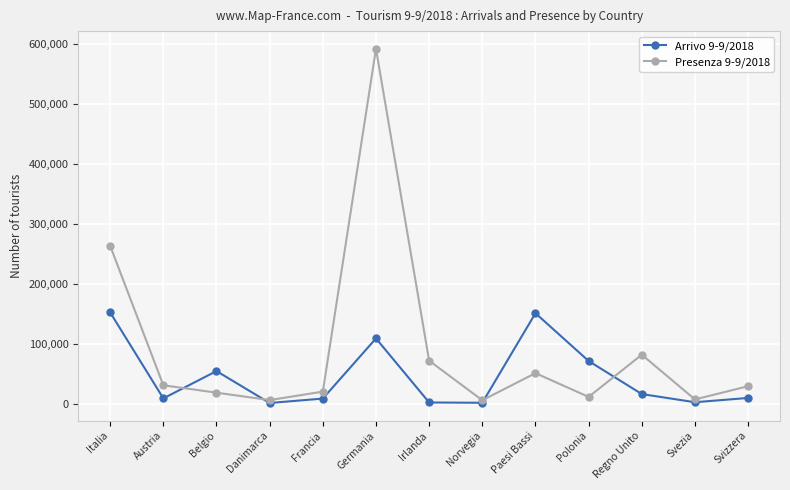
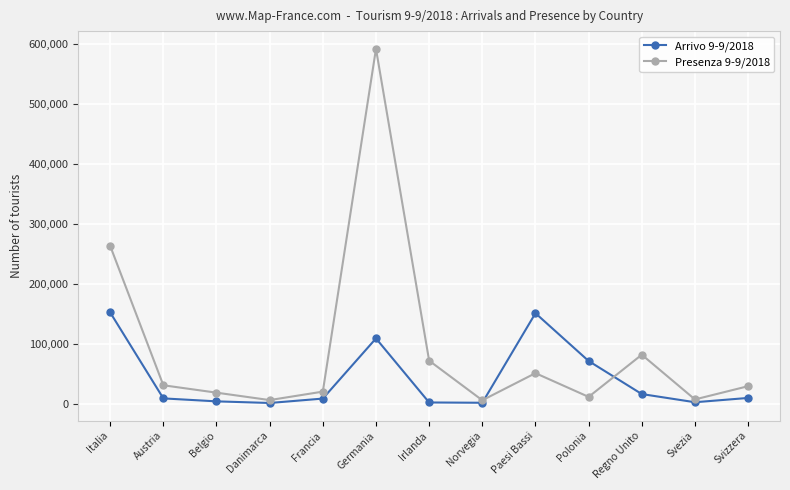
  {
    "Arrivo 9-9/2018": {
      "Italia": "150,000",
      "Austria": "10,000",
-     "Belgio": "50,000",
+     "Belgio": "0",
      "Danimarca": "0",
      "Francia": "10,000",
      "Germania": "110,000",
      "Irlanda": "0",
      "Paesi Bassi": "150,000",
      "Polonia": "70,000",
      "Regno Unito": "20,000",
      "Svezia": "0",
      "Svizzera": "10,000"
    },
    "Presenza 9-9/2018": {
      "Italia": "260,000",
      "Austria": "30,000",
      "Belgio": "20,000",
      "Danimarca": "10,000",
      "Francia": "20,000",
      "Germania": "590,000",
      "Irlanda": "70,000",
      "Paesi Bassi": "50,000",
      "Polonia": "10,000",
      "Regno Unito": "80,000",
      "Svezia": "10,000",
      "Svizzera": "30,000"
    }
  }
